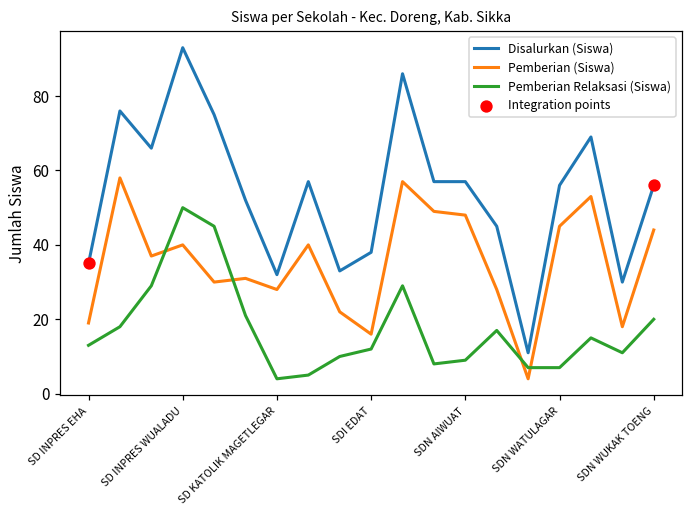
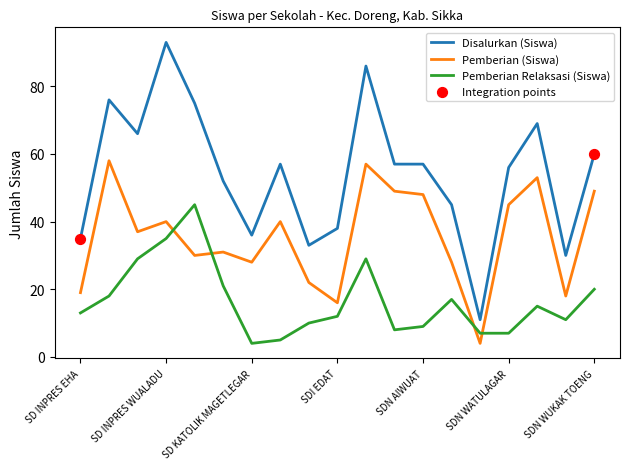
  {
    "Disalurkan (Siswa)": {
      "SD INPRES WUALADU": 93,
-     "SD KATOLIK MAGETLEGAR": 32,
+     "SD KATOLIK MAGETLEGAR": 36,
      "SDI EDAT": 38,
      "SDN AIWUAT": 57,
      "SDN WATULAGAR": 56,
-     "SDN WUKAK TOENG": 56
+     "SDN WUKAK TOENG": 60
    },
    "Pemberian (Siswa)": {
      "SD INPRES EHA": 19,
      "SD INPRES WUALADU": 40,
      "SD KATOLIK MAGETLEGAR": 28,
      "SDI EDAT": 16,
      "SDN AIWUAT": 48,
      "SDN WATULAGAR": 45,
-     "SDN WUKAK TOENG": 44
+     "SDN WUKAK TOENG": 49
    },
    "Pemberian Relaksasi (Siswa)": {
      "SD INPRES EHA": 13,
-     "SD INPRES WUALADU": 50,
+     "SD INPRES WUALADU": 35,
      "SD KATOLIK MAGETLEGAR": 4,
      "SDI EDAT": 12,
      "SDN AIWUAT": 9,
      "SDN WATULAGAR": 7,
      "SDN WUKAK TOENG": 20
    }
  }
